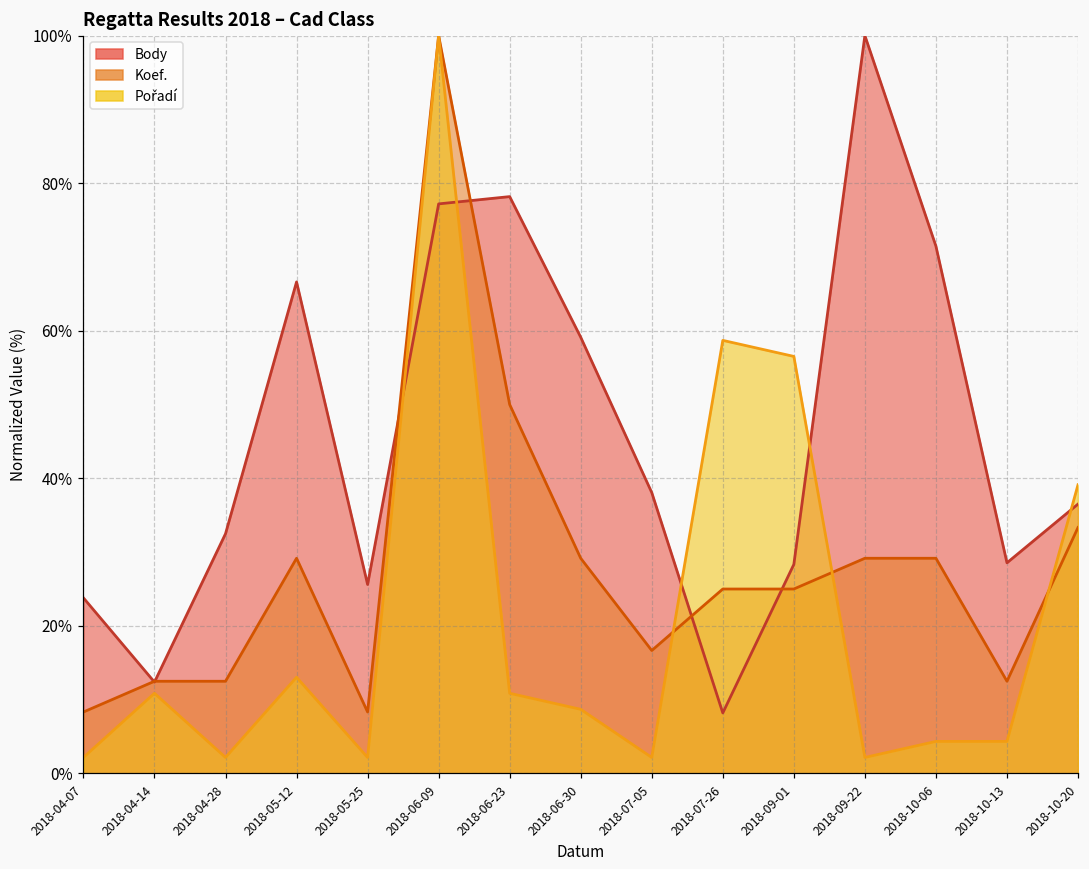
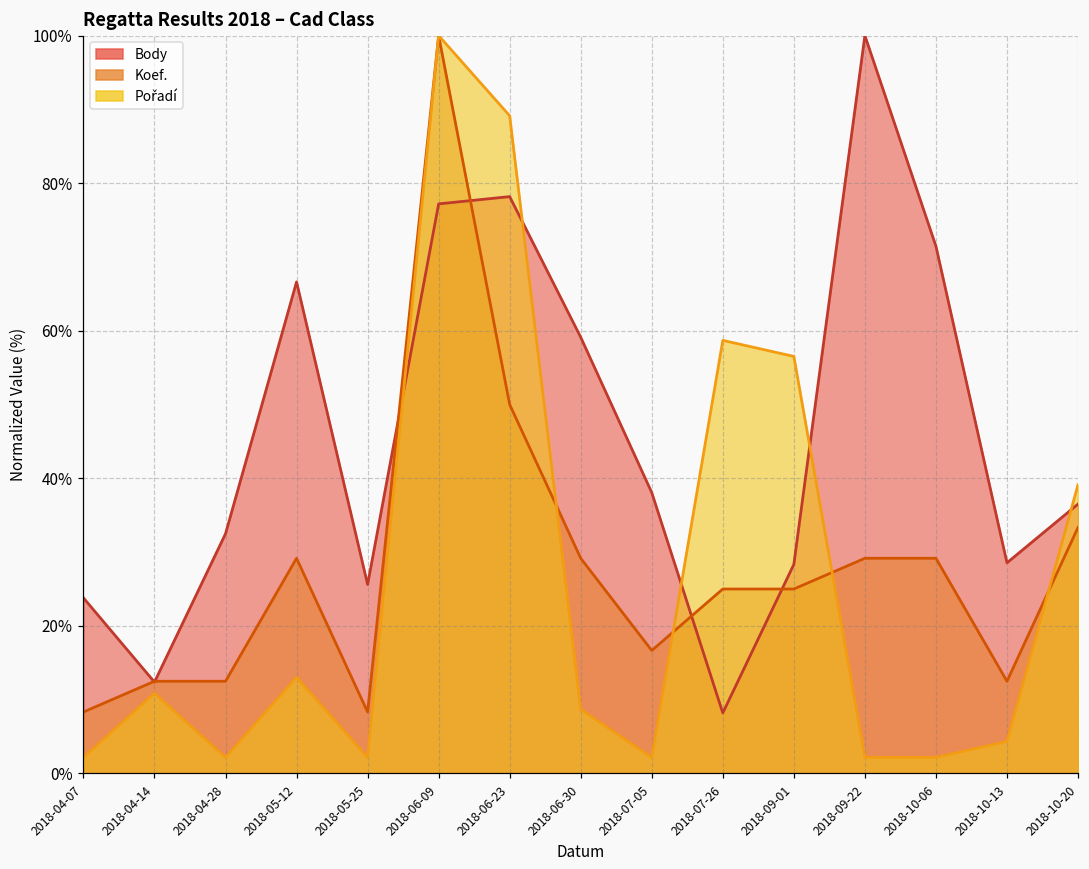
  {
    "Pořadí": {
      "2018-04-07": "2%",
      "2018-04-14": "11%",
      "2018-04-28": "2%",
      "2018-05-12": "13%",
      "2018-05-25": "2%",
-     "2018-06-23": "11%",
+     "2018-06-23": "89%",
      "2018-06-30": "9%",
      "2018-07-05": "2%",
      "2018-07-26": "59%",
      "2018-09-01": "57%",
      "2018-09-22": "2%",
-     "2018-10-06": "4%",
+     "2018-10-06": "2%",
      "2018-10-13": "4%",
      "2018-10-20": "39%"
    }
  }
